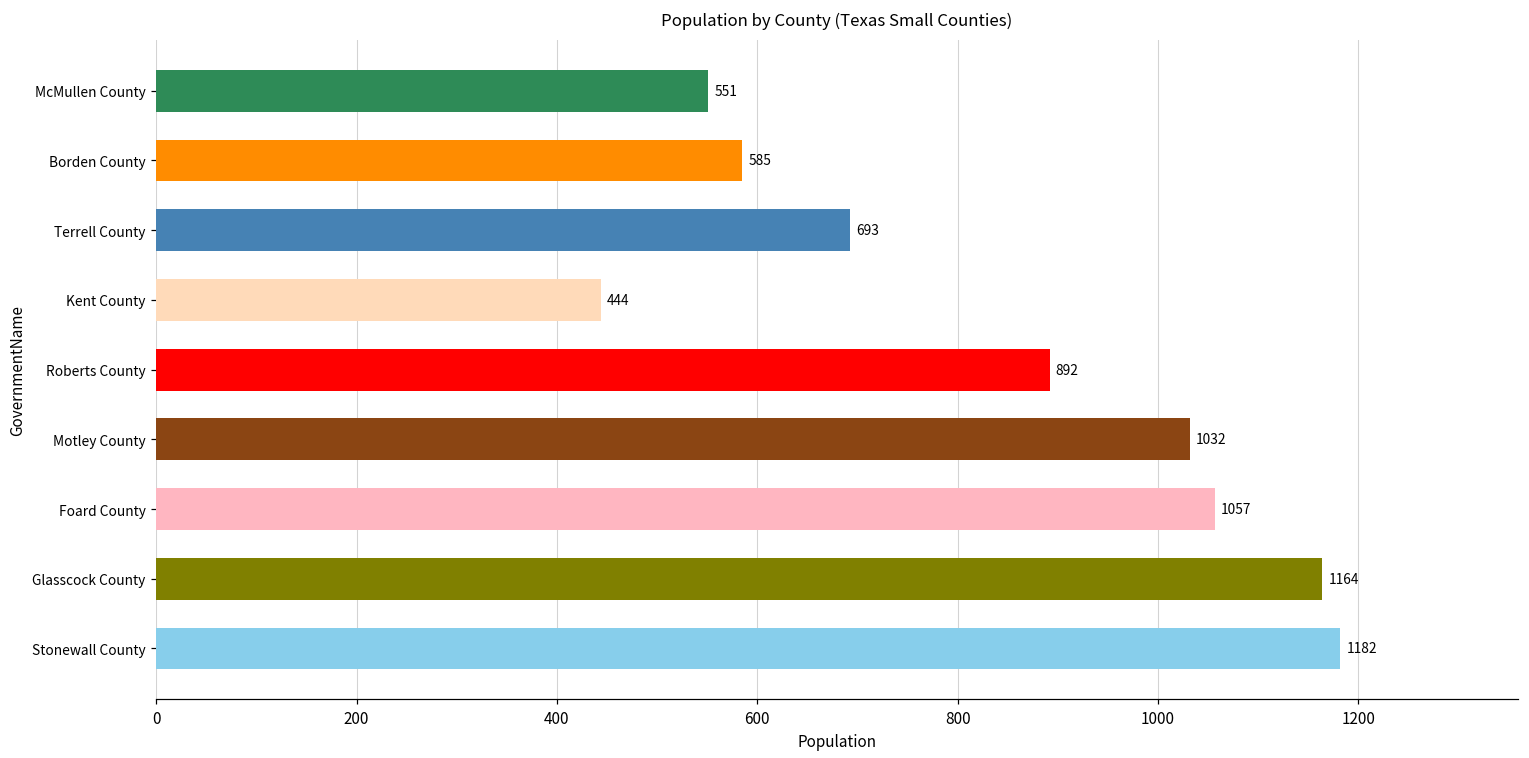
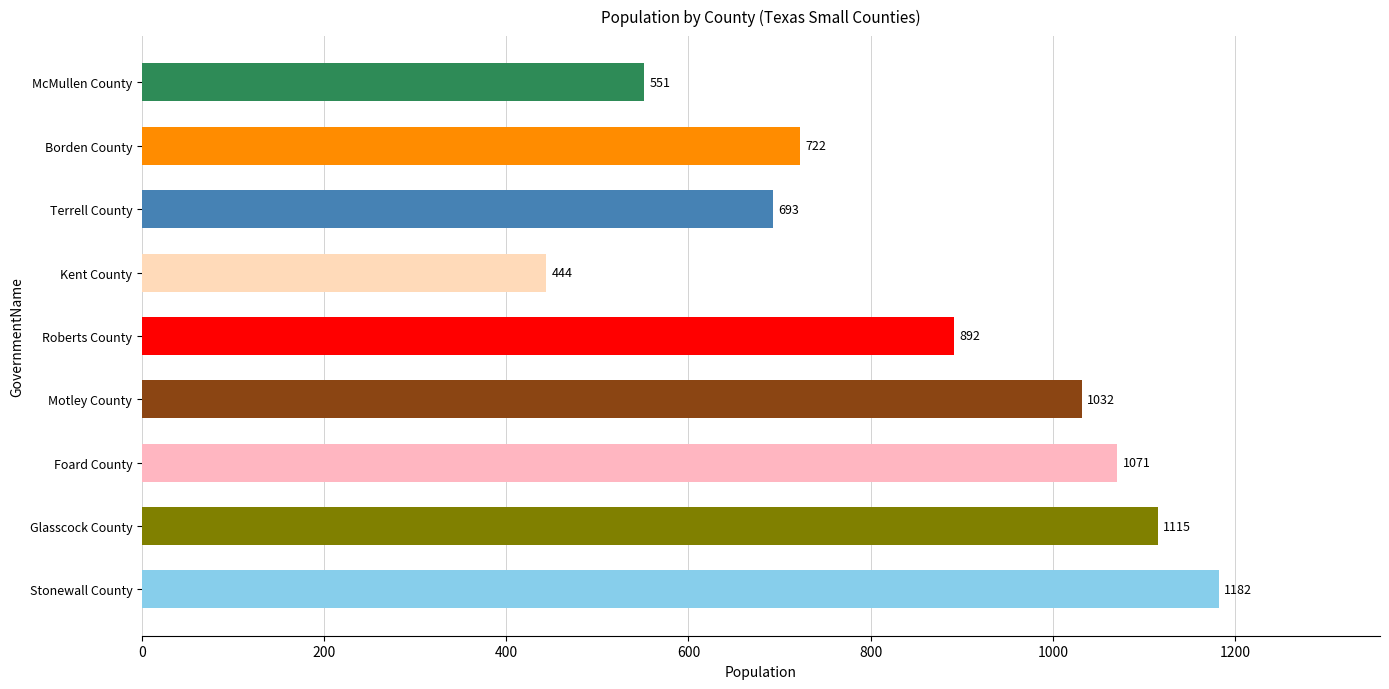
  {
    "McMullen County": 551,
-   "Borden County": 585,
+   "Borden County": 722,
    "Terrell County": 693,
    "Kent County": 444,
    "Roberts County": 892,
    "Motley County": 1032,
-   "Foard County": 1057,
-   "Glasscock County": 1164,
+   "Foard County": 1071,
+   "Glasscock County": 1115,
    "Stonewall County": 1182
  }
